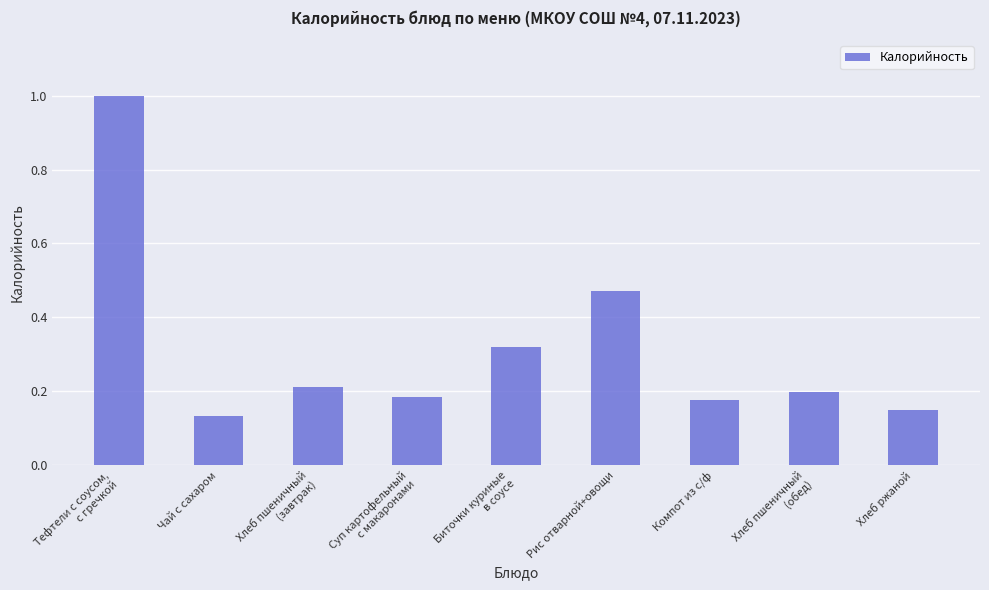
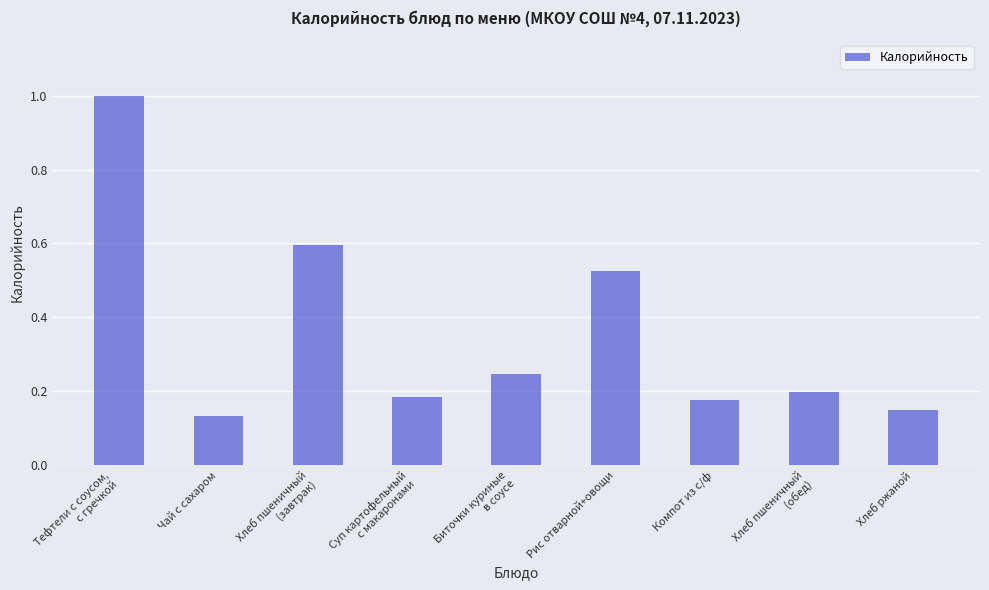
  {
    "Тефтели с соусом, с гречкой": 1.00,
    "Чай с сахаром": 0.13,
-   "Хлеб пшеничный (завтрак)": 0.21,
+   "Хлеб пшеничный (завтрак)": 0.59,
    "Суп картофельный с макаронами": 0.18,
-   "Биточки куриные в соусе": 0.32,
-   "Рис отварной+овощи": 0.47,
+   "Биточки куриные в соусе": 0.25,
+   "Рис отварной+овощи": 0.53,
    "Компот из с/ф": 0.18,
    "Хлеб пшеничный (обед)": 0.20,
    "Хлеб ржаной": 0.15
  }
